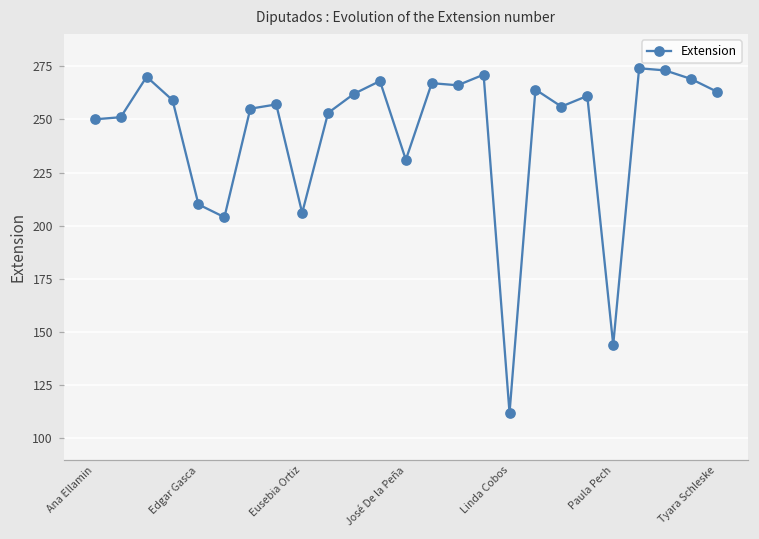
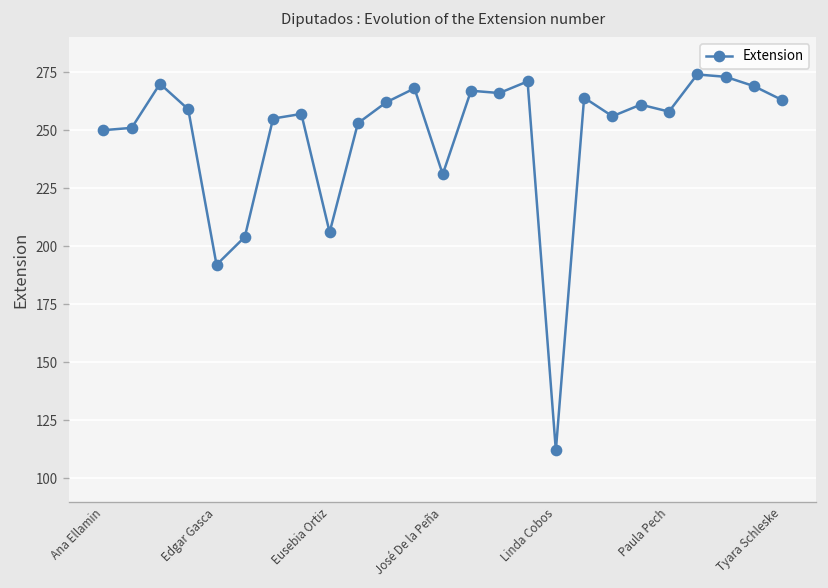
  {
    "Ana Ellamin": 250,
-   "Edgar Gasca": 210,
+   "Edgar Gasca": 192,
    "Eusebia Ortiz": 206,
    "José De la Peña": 231,
    "Linda Cobos": 112,
-   "Paula Pech": 144,
+   "Paula Pech": 258,
    "Tyara Schleske": 263
  }
